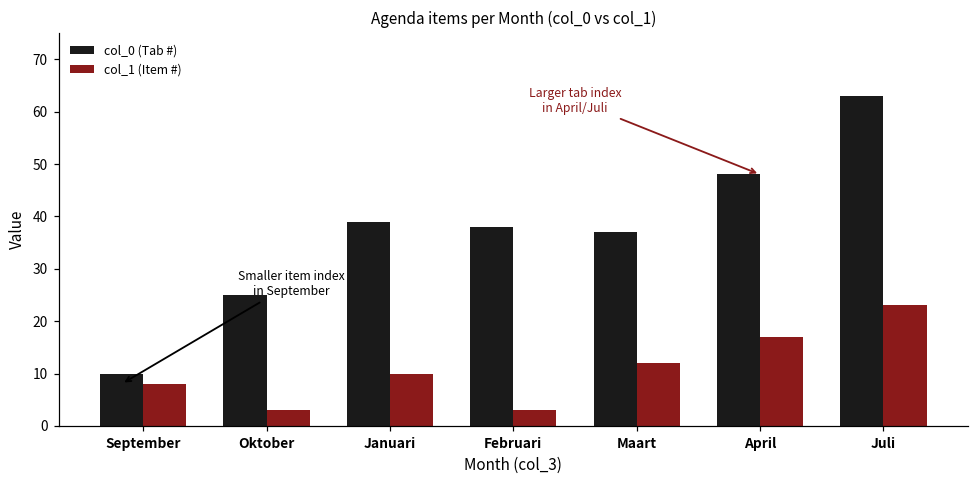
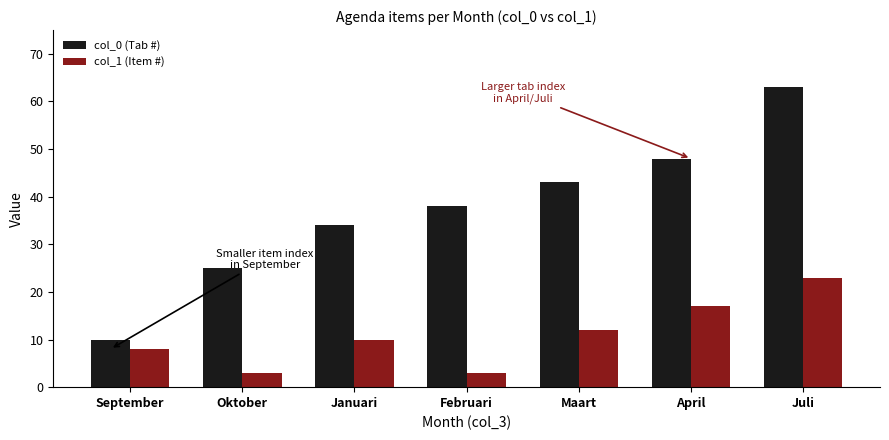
  {
    "col_0 (Tab #)": {
      "September": 10,
      "Oktober": 25,
-     "Januari": 39,
+     "Januari": 34,
      "Februari": 38,
-     "Maart": 37,
+     "Maart": 43,
      "April": 48,
      "Juli": 63
    },
    "col_1 (Item #)": {
      "September": 8,
      "Oktober": 3,
      "Januari": 10,
      "Februari": 3,
      "Maart": 12,
      "April": 17,
      "Juli": 23
    }
  }
